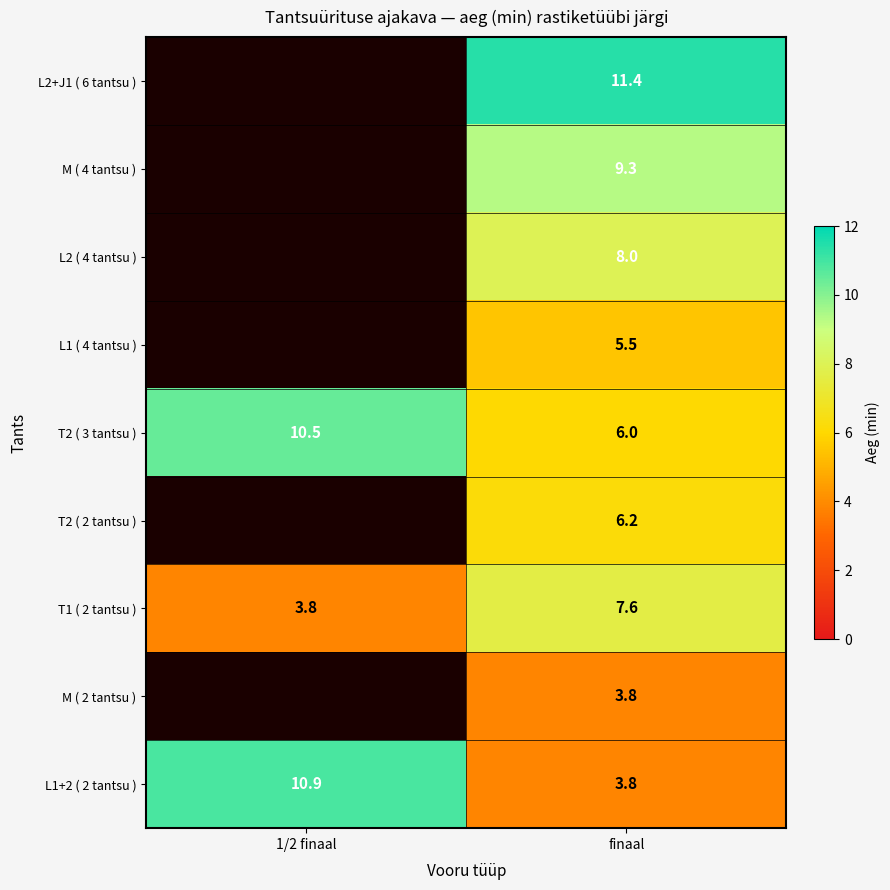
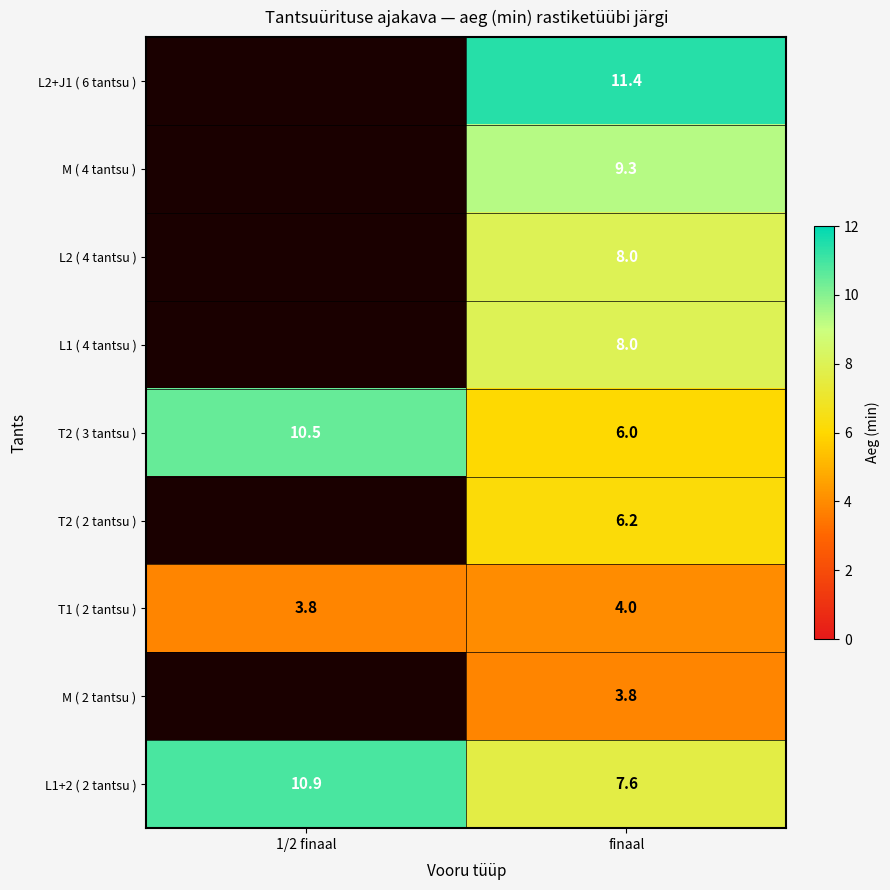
  {
    "L2+J1 ( 6 tantsu )": {
      "finaal": 11.4
    },
    "M ( 4 tantsu )": {
      "finaal": 9.3
    },
    "L2 ( 4 tantsu )": {
      "finaal": 8.0
    },
    "L1 ( 4 tantsu )": {
-     "finaal": 5.5
+     "finaal": 8.0
    },
    "T2 ( 3 tantsu )": {
      "1/2 finaal": 10.5,
      "finaal": 6.0
    },
    "T2 ( 2 tantsu )": {
      "finaal": 6.2
    },
    "T1 ( 2 tantsu )": {
      "1/2 finaal": 3.8,
-     "finaal": 7.6
+     "finaal": 4.0
    },
    "M ( 2 tantsu )": {
      "finaal": 3.8
    },
    "L1+2 ( 2 tantsu )": {
      "1/2 finaal": 10.9,
-     "finaal": 3.8
+     "finaal": 7.6
    }
  }
